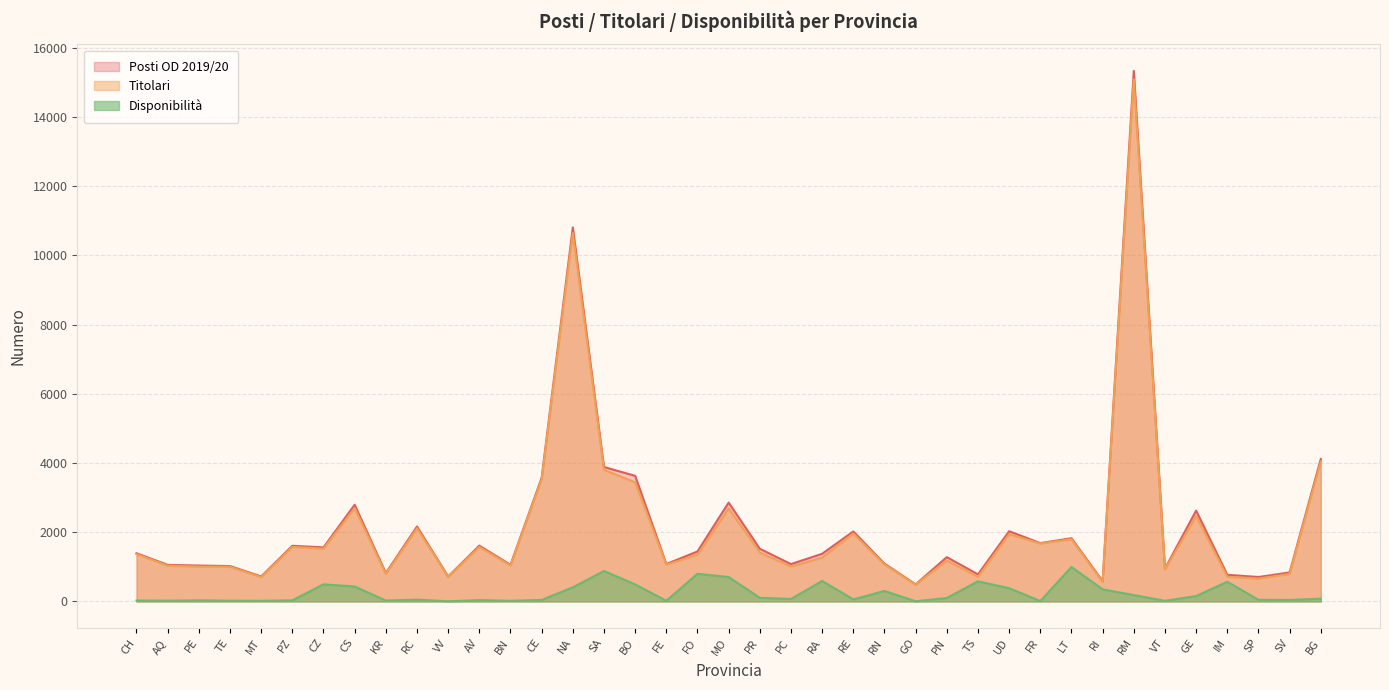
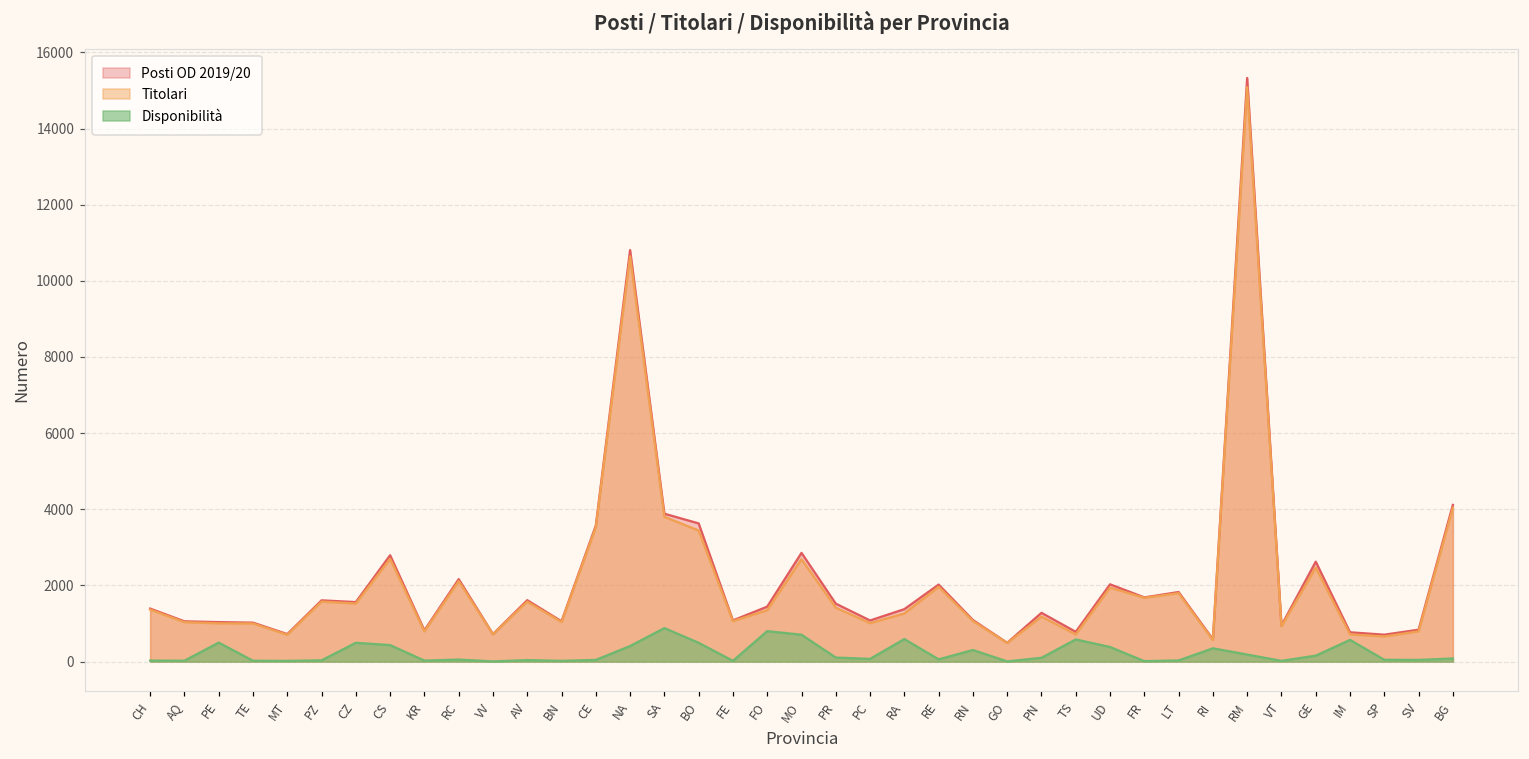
  {
    "Disponibilità": {
      "CH": 0,
      "AQ": 0,
-     "PE": 0,
+     "PE": 500,
      "TE": 0,
      "MT": 0,
      "PZ": 0,
      "CZ": 500,
      "CS": 400,
      "KR": 0,
      "RC": 100,
      "VV": 0,
      "AV": 0,
      "BN": 0,
      "CE": 0,
      "NA": 400,
      "SA": 900,
      "BO": 500,
      "FE": 0,
      "FO": 800,
      "MO": 700,
      "PR": 100,
      "PC": 100,
      "RA": 600,
      "RE": 100,
      "RN": 300,
      "GO": 0,
      "PN": 100,
      "TS": 600,
      "UD": 400,
      "FR": 0,
-     "LT": 1000,
+     "LT": 0,
      "RI": 300,
      "RM": 200,
      "VT": 0,
      "GE": 200,
      "IM": 600,
      "SP": 0,
      "SV": 0,
      "BG": 100
    }
  }
